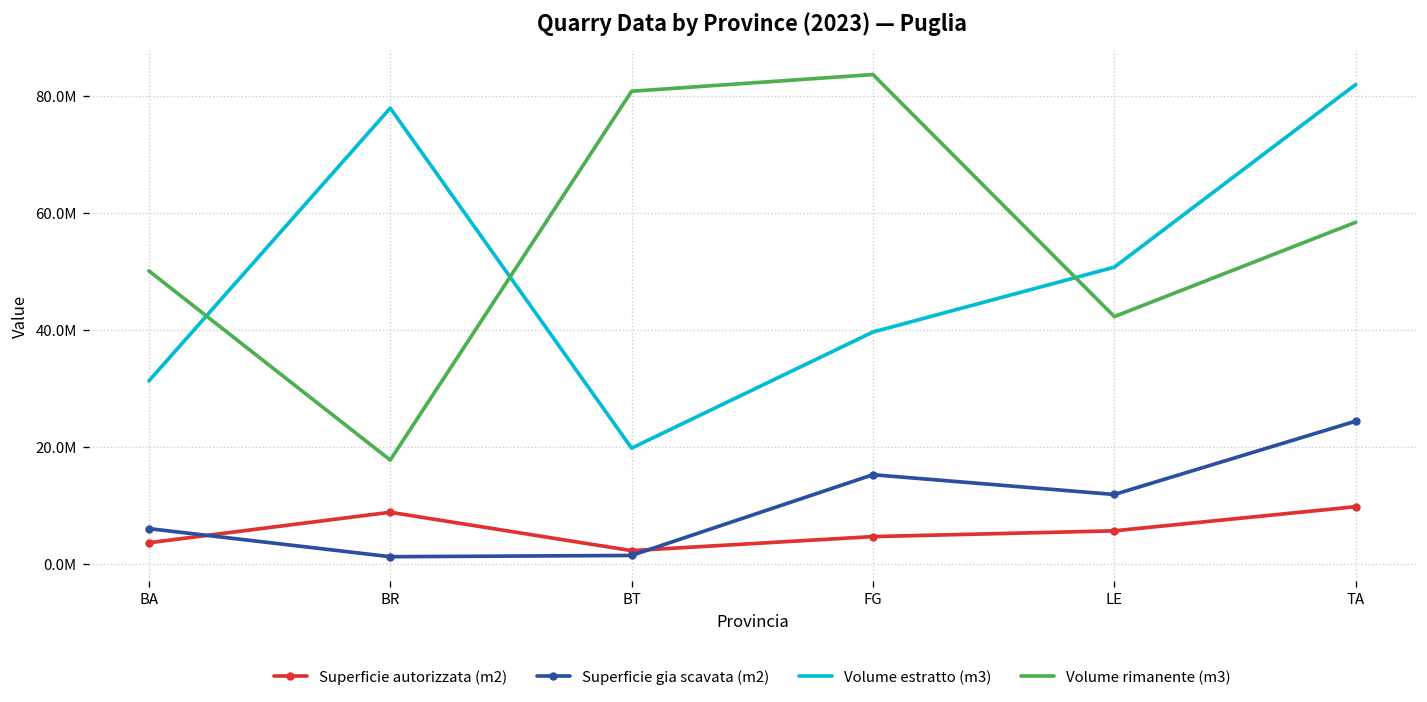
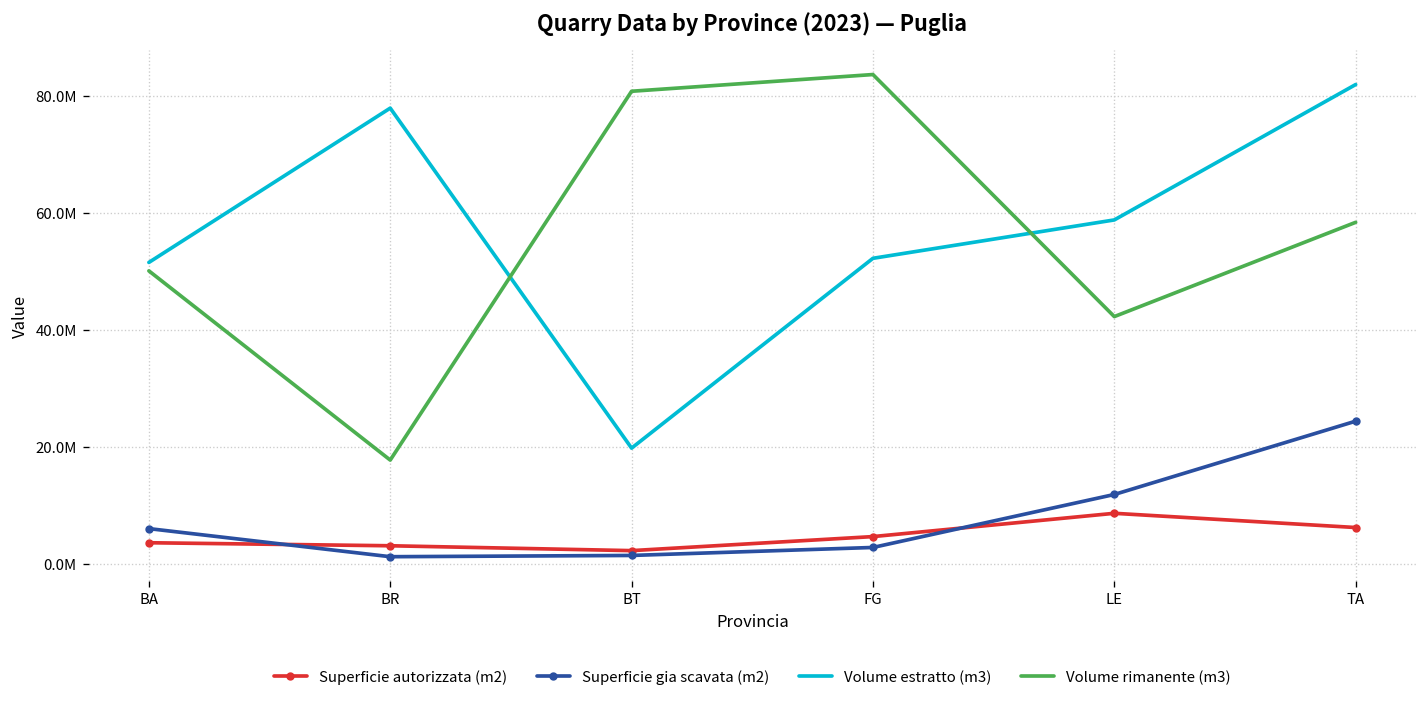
  {
    "Superficie autorizzata (m2)": {
      "BA": 4000000,
-     "BR": 9000000,
+     "BR": 3000000,
      "BT": 2000000,
      "FG": 5000000,
-     "LE": 6000000,
-     "TA": 10000000
+     "LE": 9000000,
+     "TA": 6000000
    },
    "Superficie gia scavata (m2)": {
      "BA": 6000000,
      "BR": 1000000,
      "BT": 1000000,
-     "FG": 15000000,
+     "FG": 3000000,
      "LE": 12000000,
      "TA": 24000000
    },
    "Volume estratto (m3)": {
-     "BA": 31000000,
+     "BA": 52000000,
      "BR": 78000000,
      "BT": 20000000,
-     "FG": 40000000,
-     "LE": 51000000,
+     "FG": 52000000,
+     "LE": 59000000,
      "TA": 82000000
    },
    "Volume rimanente (m3)": {
      "BA": 50000000,
      "BR": 18000000,
      "BT": 81000000,
      "FG": 84000000,
      "LE": 42000000,
      "TA": 58000000
    }
  }
